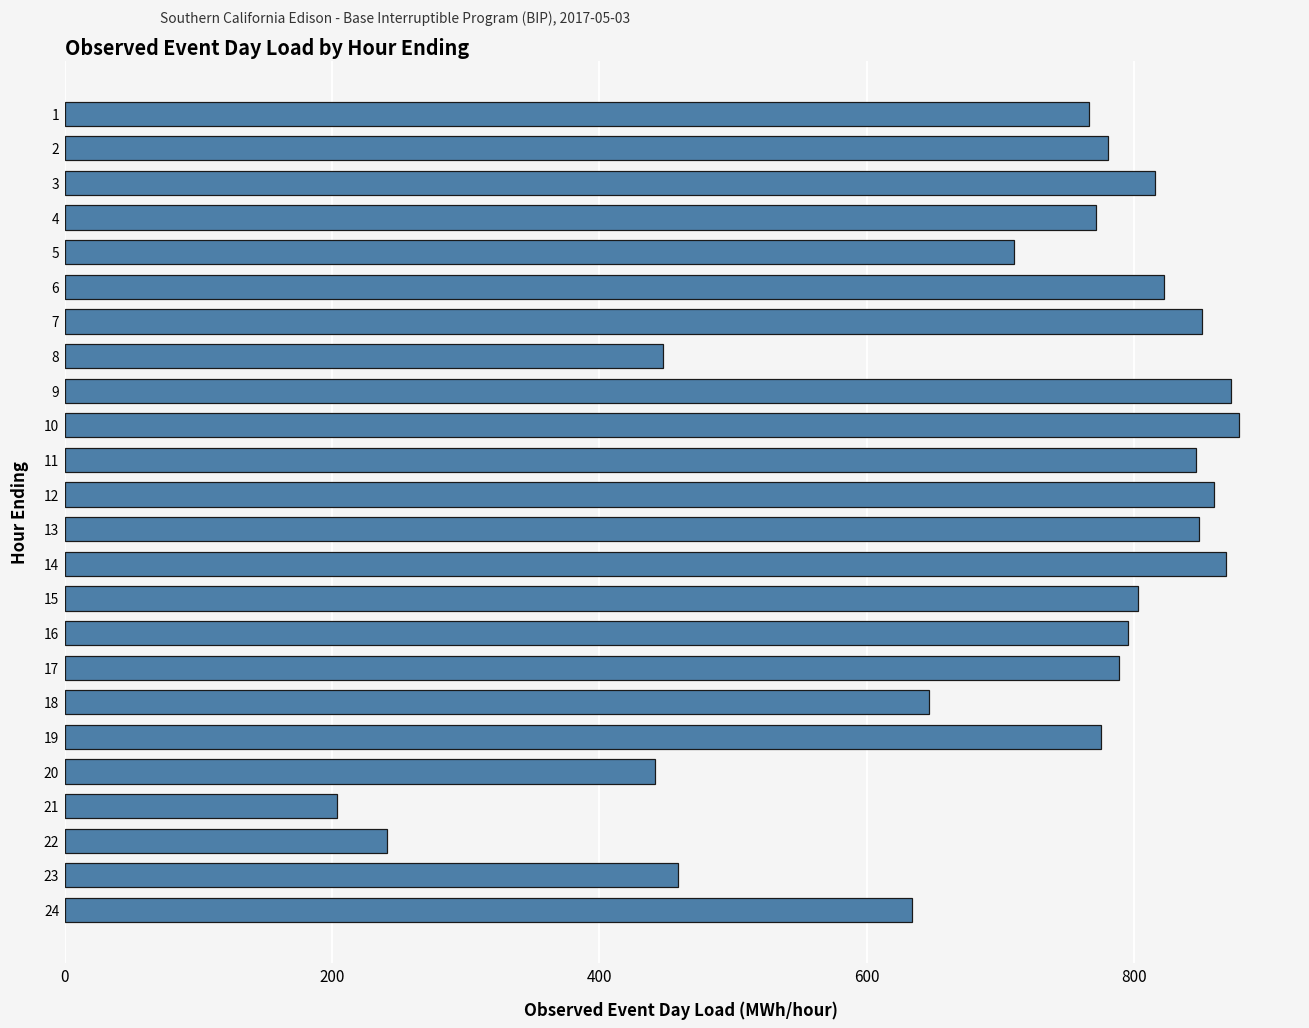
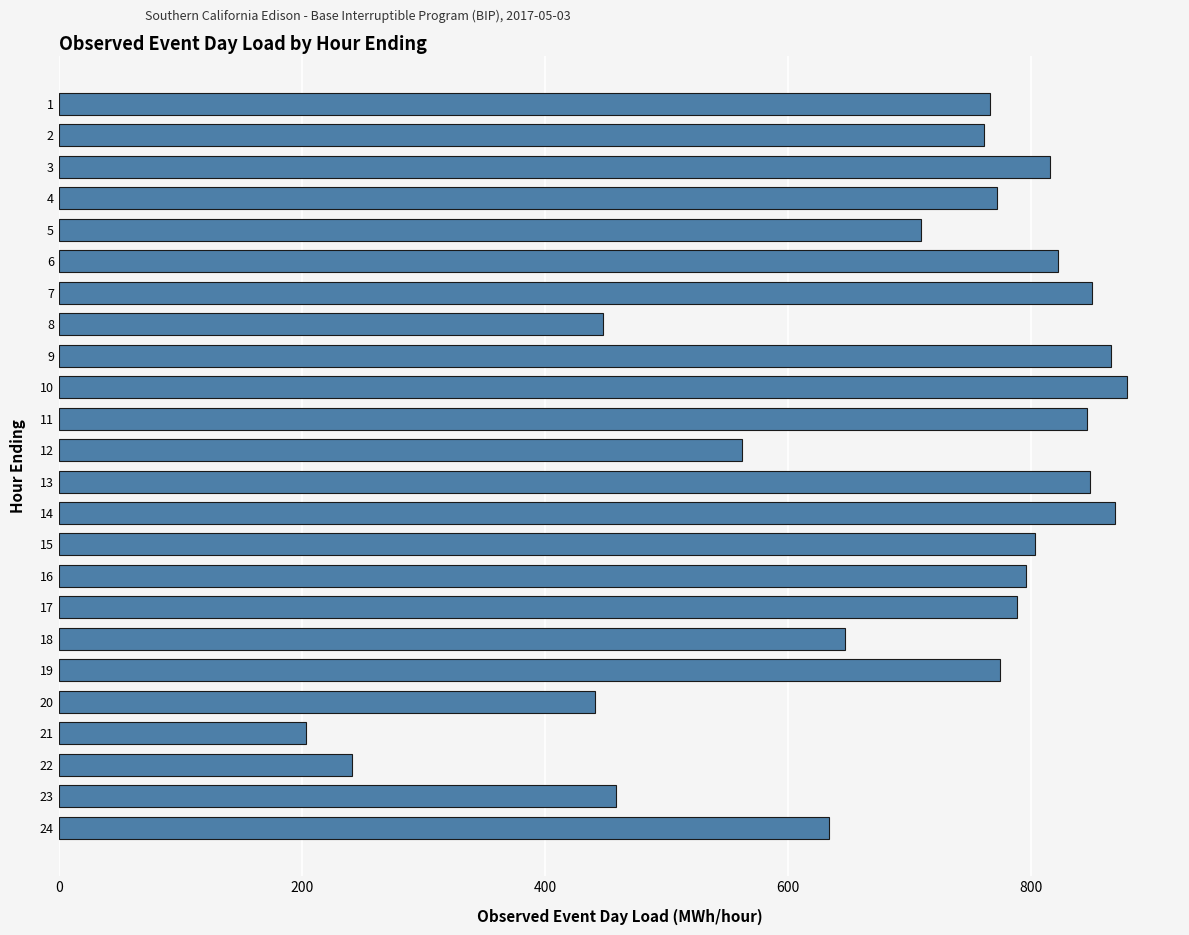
  {
    "1": 766,
-   "2": 781,
+   "2": 761,
    "3": 816,
    "4": 772,
    "5": 710,
    "6": 822,
    "7": 851,
    "8": 447,
-   "9": 873,
+   "9": 866,
    "10": 879,
    "11": 846,
-   "12": 860,
+   "12": 562,
    "13": 849,
    "14": 869,
    "15": 803,
    "16": 796,
    "17": 789,
    "18": 647,
    "19": 775,
    "20": 442,
    "21": 204,
    "22": 241,
    "23": 459,
    "24": 634
  }
